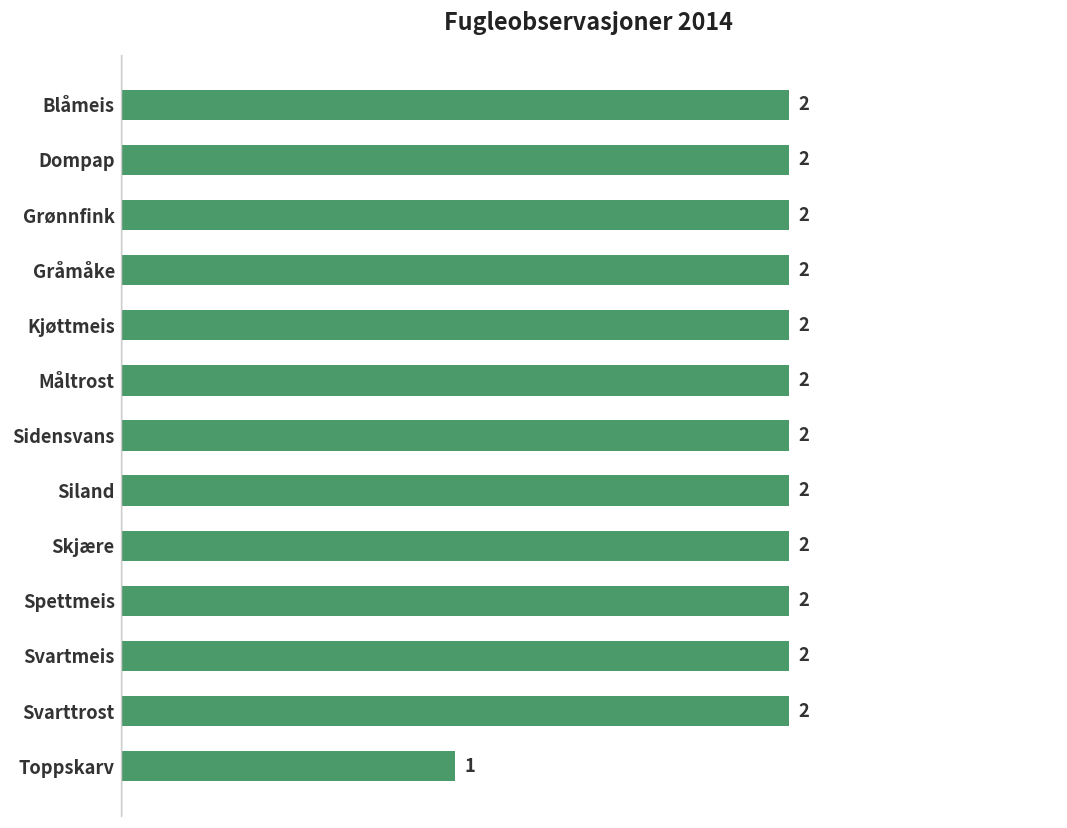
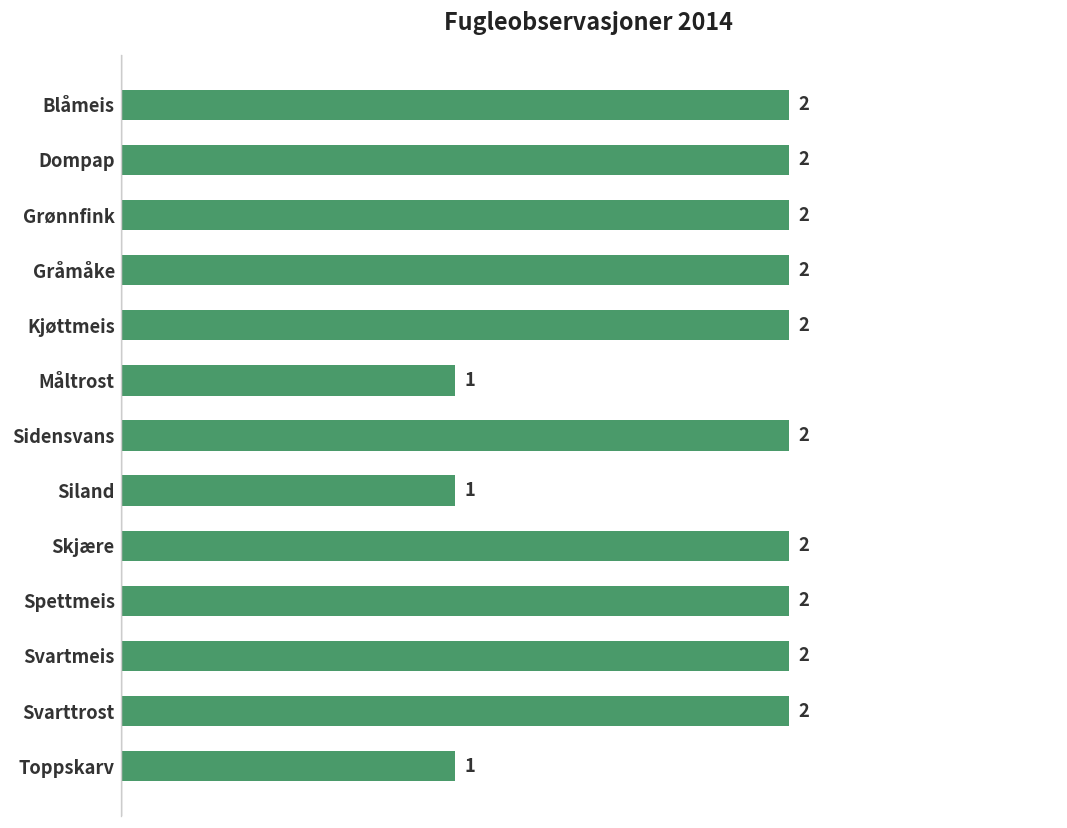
  {
    "Blåmeis": 2,
    "Dompap": 2,
    "Grønnfink": 2,
    "Gråmåke": 2,
    "Kjøttmeis": 2,
-   "Måltrost": 2,
+   "Måltrost": 1,
    "Sidensvans": 2,
-   "Siland": 2,
+   "Siland": 1,
    "Skjære": 2,
    "Spettmeis": 2,
    "Svartmeis": 2,
    "Svarttrost": 2,
    "Toppskarv": 1
  }
